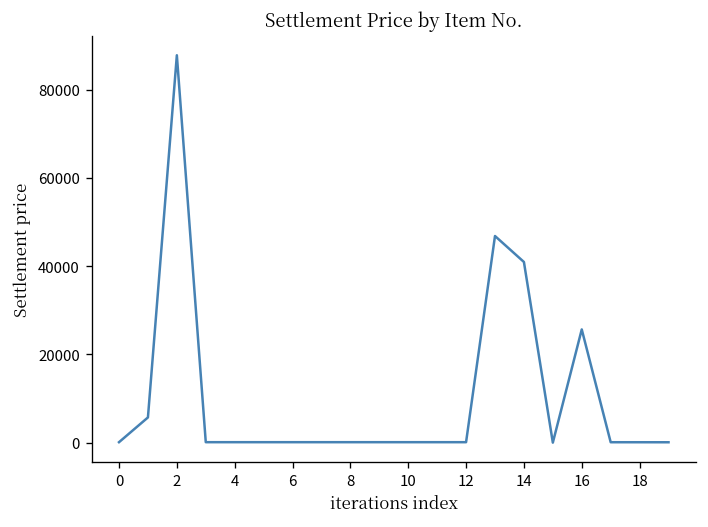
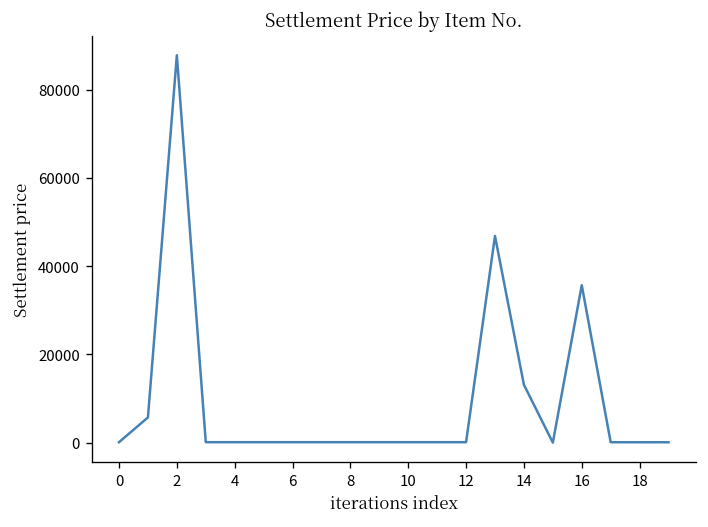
  {
    "0": 0,
    "2": 88000,
    "4": 0,
    "6": 0,
    "8": 0,
    "10": 0,
    "12": 0,
-   "14": 41000,
-   "16": 26000,
+   "14": 13000,
+   "16": 36000,
    "18": 0
  }
